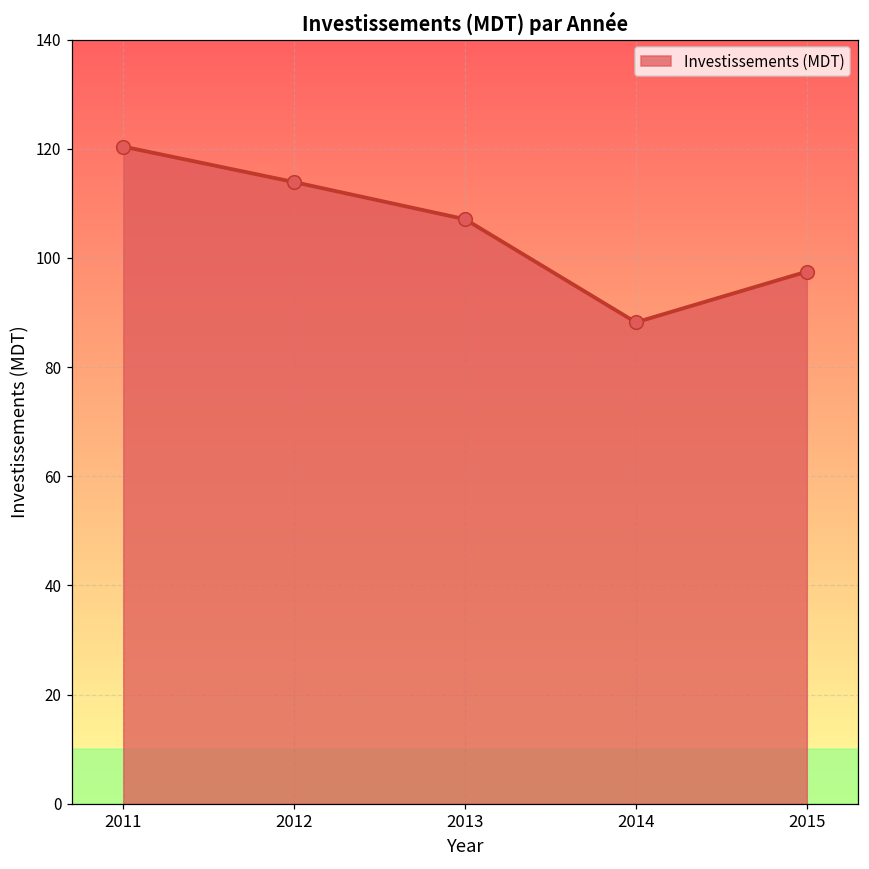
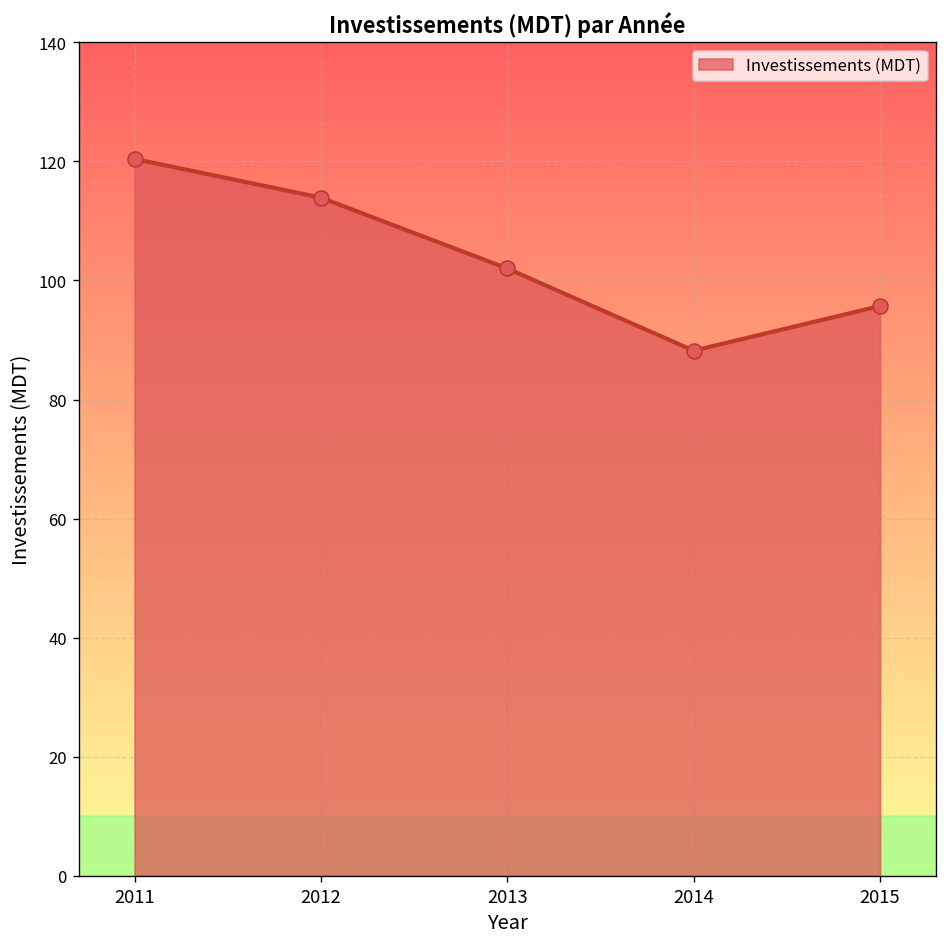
  {
    "2011": 120,
    "2012": 114,
-   "2013": 107,
+   "2013": 102,
    "2014": 88,
-   "2015": 98
+   "2015": 96
  }
